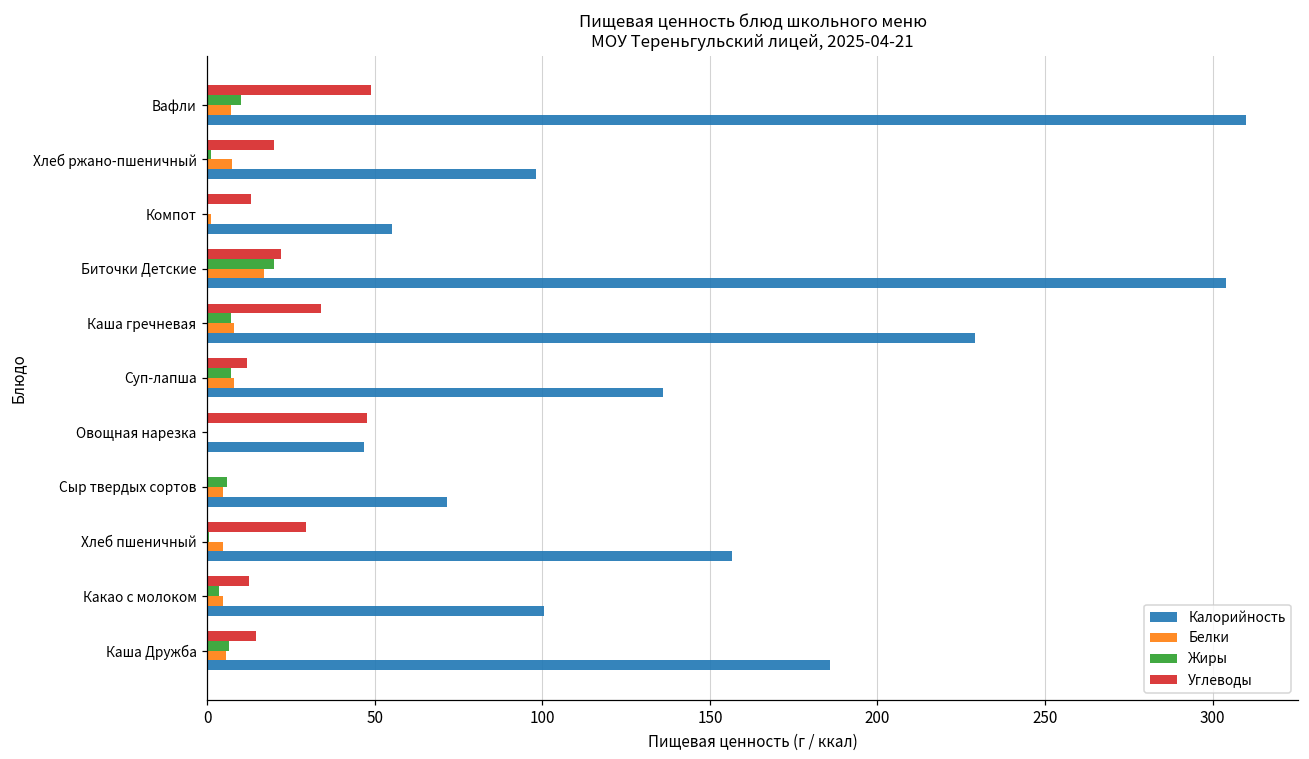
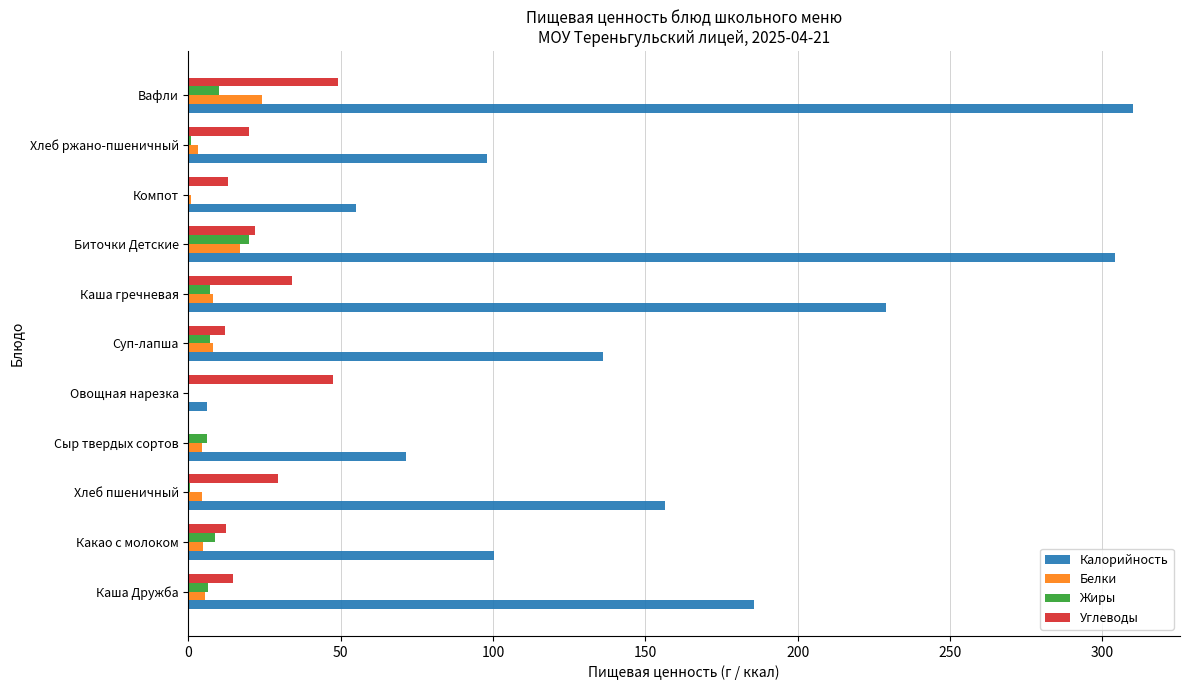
  {
    "Калорийность": {
      "Вафли": 310,
      "Хлеб ржано-пшеничный": 98,
      "Компот": 55,
      "Биточки Детские": 304,
      "Каша гречневая": 229,
      "Суп-лапша": 136,
-     "Овощная нарезка": 47,
+     "Овощная нарезка": 6,
      "Сыр твердых сортов": 72,
      "Хлеб пшеничный": 157,
      "Какао с молоком": 100,
      "Каша Дружба": 186
    },
    "Белки": {
-     "Вафли": 7,
-     "Хлеб ржано-пшеничный": 8,
+     "Вафли": 24,
+     "Хлеб ржано-пшеничный": 3,
      "Компот": 1,
      "Биточки Детские": 17,
      "Каша гречневая": 8,
      "Суп-лапша": 8,
      "Овощная нарезка": 0,
      "Сыр твердых сортов": 5,
      "Хлеб пшеничный": 5,
      "Какао с молоком": 5,
      "Каша Дружба": 6
    },
    "Жиры": {
      "Вафли": 10,
      "Хлеб ржано-пшеничный": 1,
      "Компот": 0,
      "Биточки Детские": 20,
      "Каша гречневая": 7,
      "Суп-лапша": 7,
      "Овощная нарезка": 0,
      "Сыр твердых сортов": 6,
-     "Какао с молоком": 4,
+     "Какао с молоком": 9,
      "Каша Дружба": 7
    },
    "Углеводы": {
      "Вафли": 49,
      "Хлеб ржано-пшеничный": 20,
      "Компот": 13,
      "Биточки Детские": 22,
      "Каша гречневая": 34,
      "Суп-лапша": 12,
      "Овощная нарезка": 48,
      "Сыр твердых сортов": 0,
      "Хлеб пшеничный": 30,
      "Какао с молоком": 13,
      "Каша Дружба": 15
    }
  }
